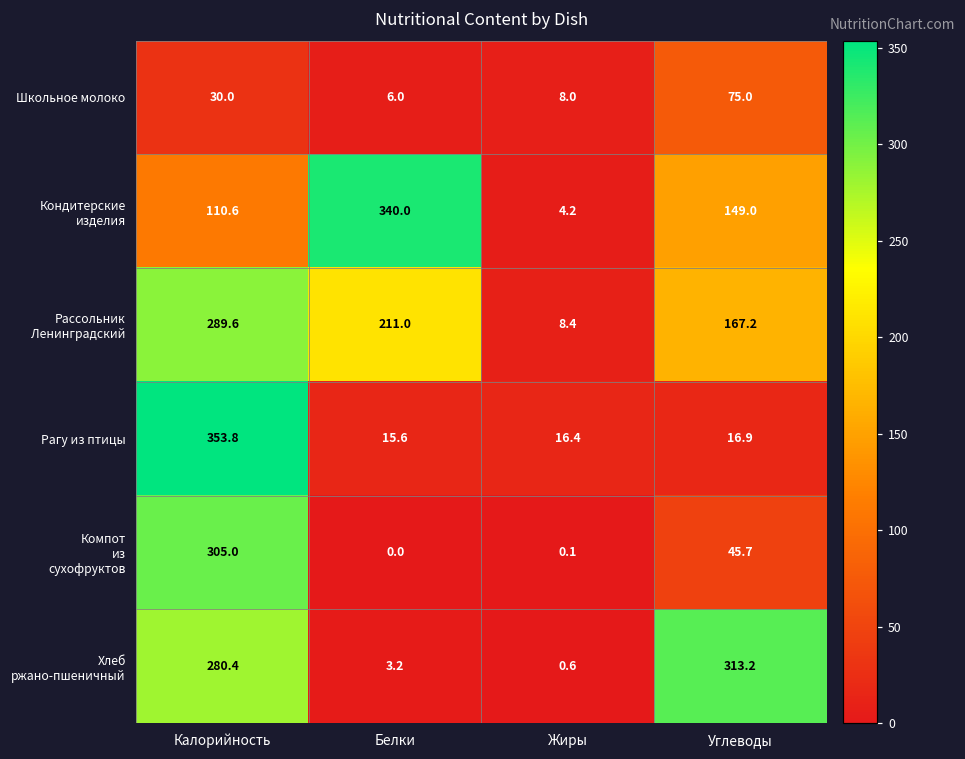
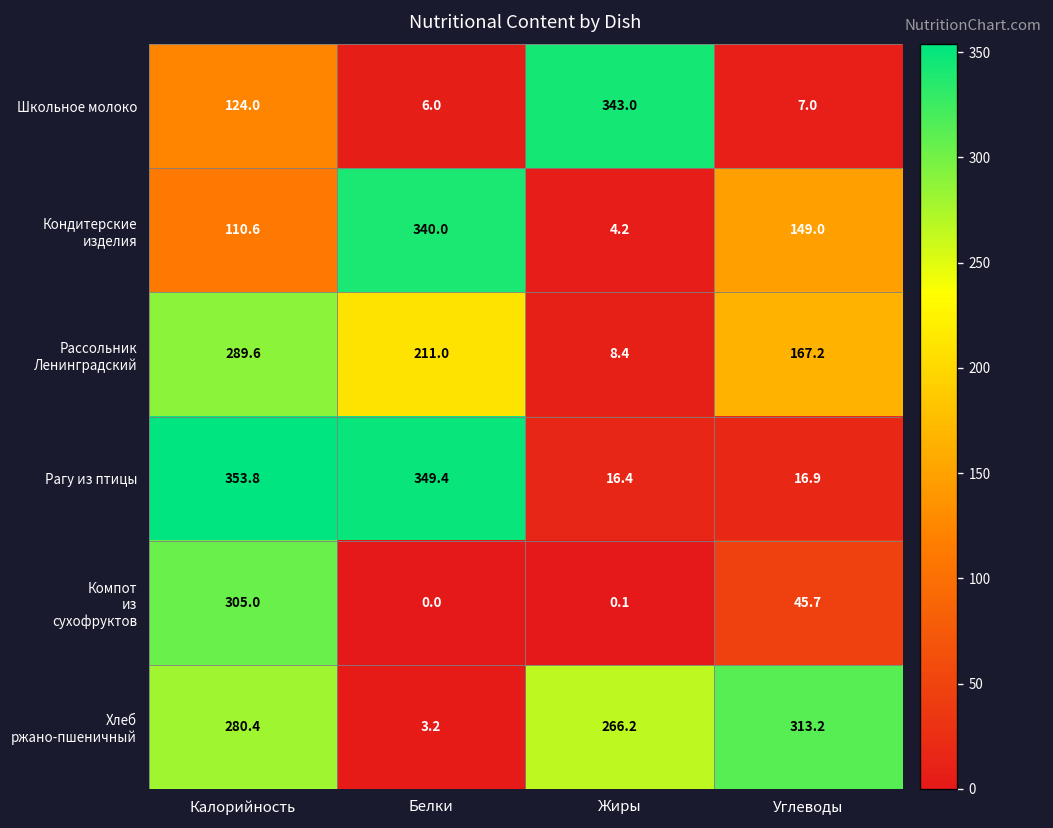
  {
    "Школьное молоко": {
-     "Калорийность": 30.0,
+     "Калорийность": 124.0,
      "Белки": 6.0,
-     "Жиры": 8.0,
-     "Углеводы": 75.0
+     "Жиры": 343.0,
+     "Углеводы": 7.0
    },
    "Кондитерские изделия": {
      "Калорийность": 110.6,
      "Белки": 340.0,
      "Жиры": 4.2,
      "Углеводы": 149.0
    },
    "Рассольник Ленинградский": {
      "Калорийность": 289.6,
      "Белки": 211.0,
      "Жиры": 8.4,
      "Углеводы": 167.2
    },
    "Рагу из птицы": {
      "Калорийность": 353.8,
-     "Белки": 15.6,
+     "Белки": 349.4,
      "Жиры": 16.4,
      "Углеводы": 16.9
    },
    "Компот из сухофруктов": {
      "Калорийность": 305.0,
      "Белки": 0.0,
      "Жиры": 0.1,
      "Углеводы": 45.7
    },
    "Хлеб ржано-пшеничный": {
      "Калорийность": 280.4,
      "Белки": 3.2,
-     "Жиры": 0.6,
+     "Жиры": 266.2,
      "Углеводы": 313.2
    }
  }
